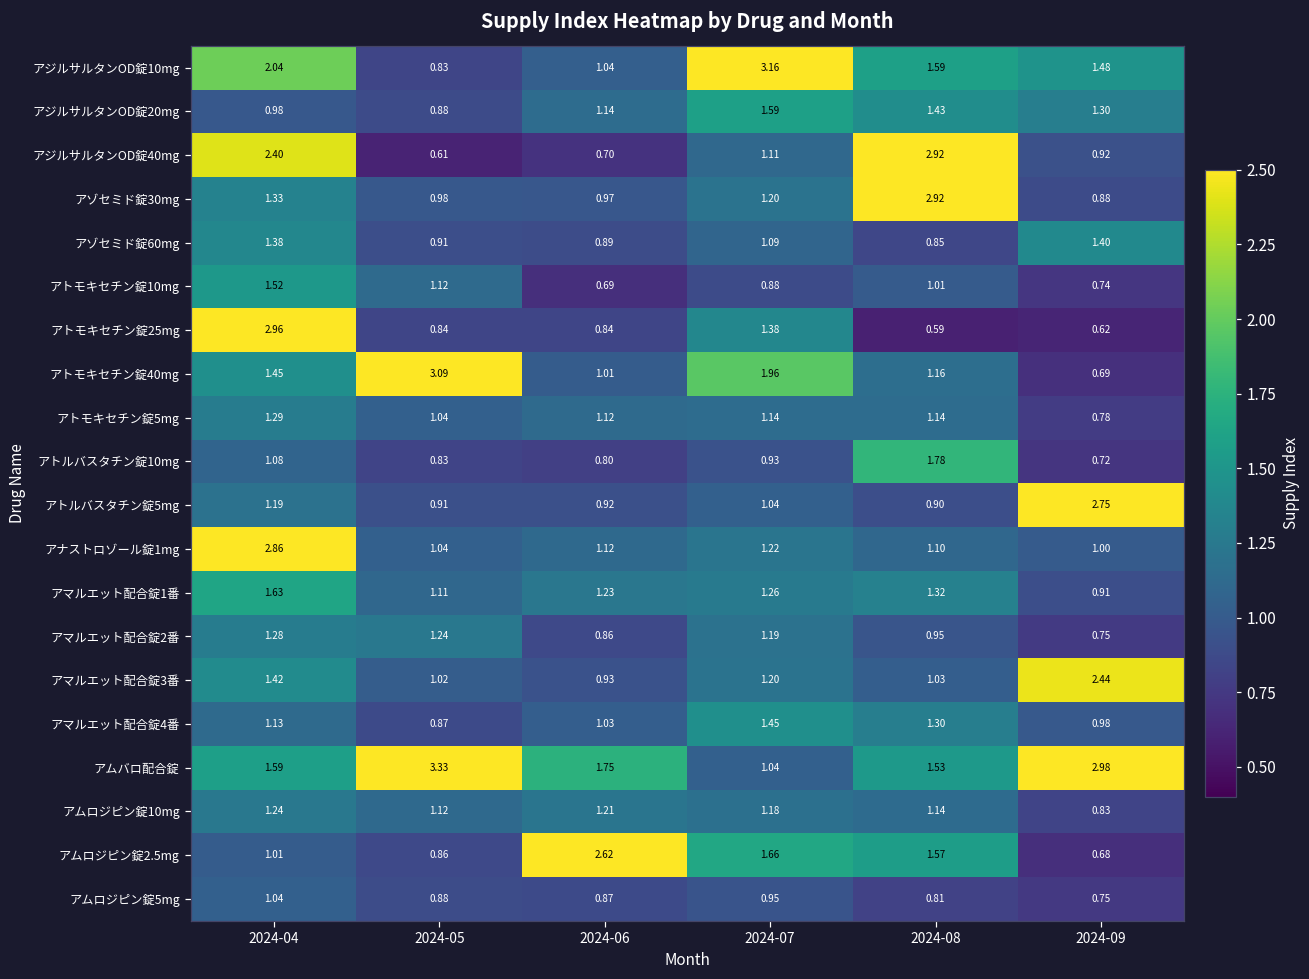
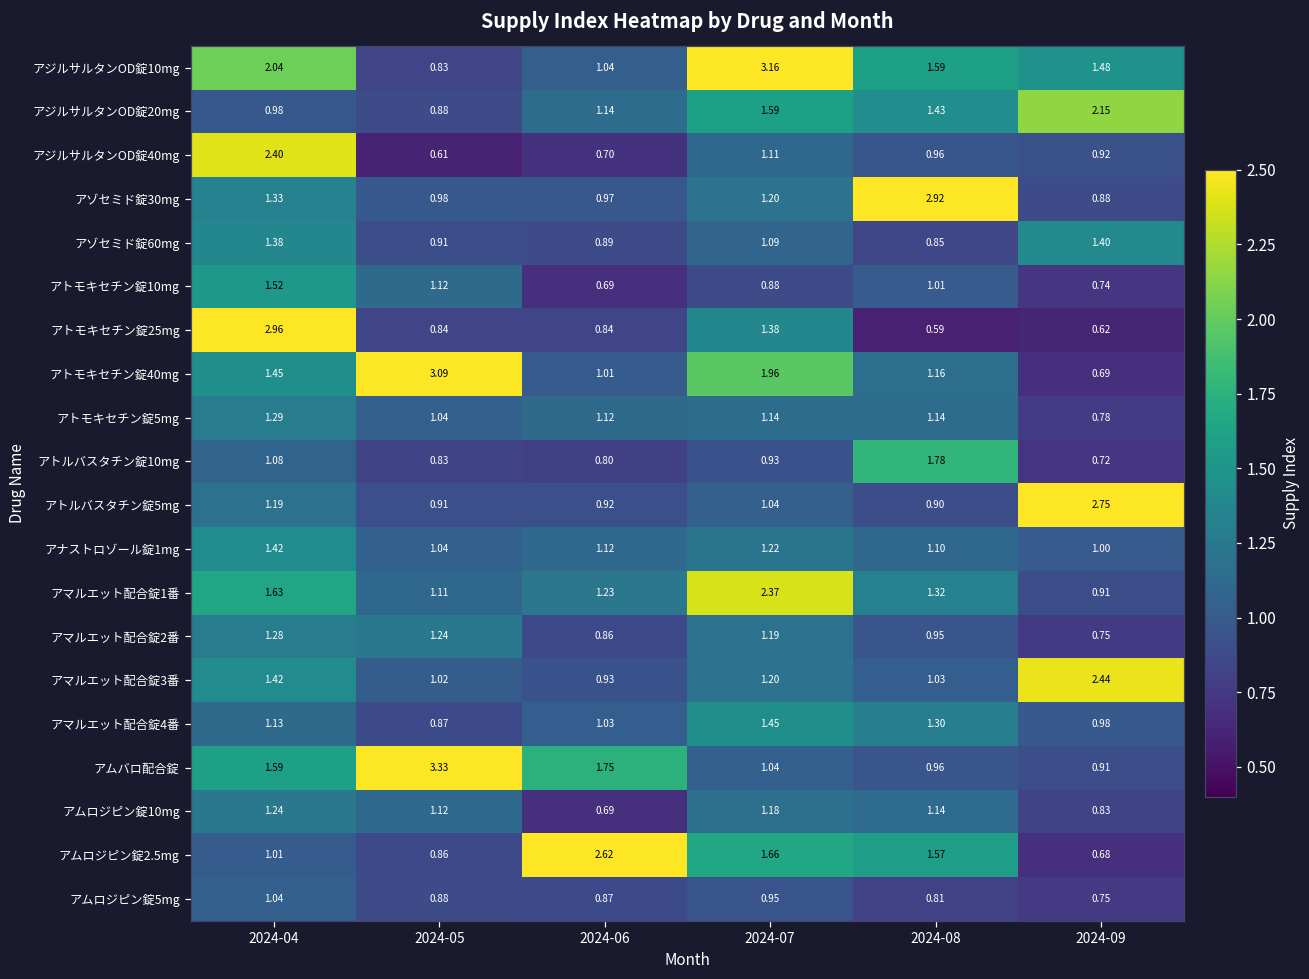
  {
    "アジルサルタンOD錠10mg": {
      "2024-04": 2.04,
      "2024-05": 0.83,
      "2024-06": 1.04,
      "2024-07": 3.16,
      "2024-08": 1.59,
      "2024-09": 1.48
    },
    "アジルサルタンOD錠20mg": {
      "2024-04": 0.98,
      "2024-05": 0.88,
      "2024-06": 1.14,
      "2024-07": 1.59,
      "2024-08": 1.43,
-     "2024-09": 1.30
+     "2024-09": 2.15
    },
    "アジルサルタンOD錠40mg": {
      "2024-04": 2.40,
      "2024-05": 0.61,
      "2024-06": 0.70,
      "2024-07": 1.11,
-     "2024-08": 2.92,
+     "2024-08": 0.96,
      "2024-09": 0.92
    },
    "アゾセミド錠30mg": {
      "2024-04": 1.33,
      "2024-05": 0.98,
      "2024-06": 0.97,
      "2024-07": 1.20,
      "2024-08": 2.92,
      "2024-09": 0.88
    },
    "アゾセミド錠60mg": {
      "2024-04": 1.38,
      "2024-05": 0.91,
      "2024-06": 0.89,
      "2024-07": 1.09,
      "2024-08": 0.85,
      "2024-09": 1.40
    },
    "アトモキセチン錠10mg": {
      "2024-04": 1.52,
      "2024-05": 1.12,
      "2024-06": 0.69,
      "2024-07": 0.88,
      "2024-08": 1.01,
      "2024-09": 0.74
    },
    "アトモキセチン錠25mg": {
      "2024-04": 2.96,
      "2024-05": 0.84,
      "2024-06": 0.84,
      "2024-07": 1.38,
      "2024-08": 0.59,
      "2024-09": 0.62
    },
    "アトモキセチン錠40mg": {
      "2024-04": 1.45,
      "2024-05": 3.09,
      "2024-06": 1.01,
      "2024-07": 1.96,
      "2024-08": 1.16,
      "2024-09": 0.69
    },
    "アトモキセチン錠5mg": {
      "2024-04": 1.29,
      "2024-05": 1.04,
      "2024-06": 1.12,
      "2024-07": 1.14,
      "2024-08": 1.14,
      "2024-09": 0.78
    },
    "アトルバスタチン錠10mg": {
      "2024-04": 1.08,
      "2024-05": 0.83,
      "2024-06": 0.80,
      "2024-07": 0.93,
      "2024-08": 1.78,
      "2024-09": 0.72
    },
    "アトルバスタチン錠5mg": {
      "2024-04": 1.19,
      "2024-05": 0.91,
      "2024-06": 0.92,
      "2024-07": 1.04,
      "2024-08": 0.90,
      "2024-09": 2.75
    },
    "アナストロゾール錠1mg": {
-     "2024-04": 2.86,
+     "2024-04": 1.42,
      "2024-05": 1.04,
      "2024-06": 1.12,
      "2024-07": 1.22,
      "2024-08": 1.10,
      "2024-09": 1.00
    },
    "アマルエット配合錠1番": {
      "2024-04": 1.63,
      "2024-05": 1.11,
      "2024-06": 1.23,
-     "2024-07": 1.26,
+     "2024-07": 2.37,
      "2024-08": 1.32,
      "2024-09": 0.91
    },
    "アマルエット配合錠2番": {
      "2024-04": 1.28,
      "2024-05": 1.24,
      "2024-06": 0.86,
      "2024-07": 1.19,
      "2024-08": 0.95,
      "2024-09": 0.75
    },
    "アマルエット配合錠3番": {
      "2024-04": 1.42,
      "2024-05": 1.02,
      "2024-06": 0.93,
      "2024-07": 1.20,
      "2024-08": 1.03,
      "2024-09": 2.44
    },
    "アマルエット配合錠4番": {
      "2024-04": 1.13,
      "2024-05": 0.87,
      "2024-06": 1.03,
      "2024-07": 1.45,
      "2024-08": 1.30,
      "2024-09": 0.98
    },
    "アムバロ配合錠": {
      "2024-04": 1.59,
      "2024-05": 3.33,
      "2024-06": 1.75,
      "2024-07": 1.04,
-     "2024-08": 1.53,
-     "2024-09": 2.98
+     "2024-08": 0.96,
+     "2024-09": 0.91
    },
    "アムロジピン錠10mg": {
      "2024-04": 1.24,
      "2024-05": 1.12,
-     "2024-06": 1.21,
+     "2024-06": 0.69,
      "2024-07": 1.18,
      "2024-08": 1.14,
      "2024-09": 0.83
    },
    "アムロジピン錠2.5mg": {
      "2024-04": 1.01,
      "2024-05": 0.86,
      "2024-06": 2.62,
      "2024-07": 1.66,
      "2024-08": 1.57,
      "2024-09": 0.68
    },
    "アムロジピン錠5mg": {
      "2024-04": 1.04,
      "2024-05": 0.88,
      "2024-06": 0.87,
      "2024-07": 0.95,
      "2024-08": 0.81,
      "2024-09": 0.75
    }
  }
